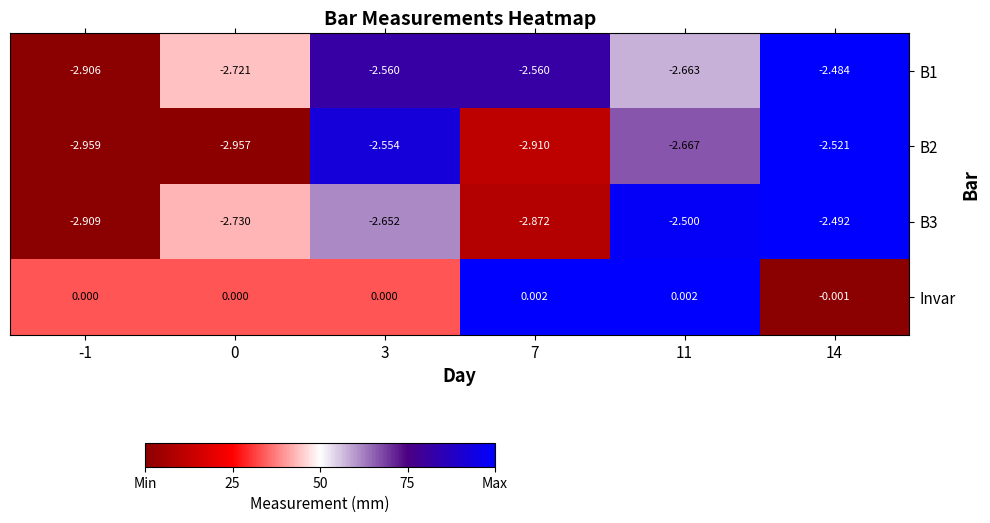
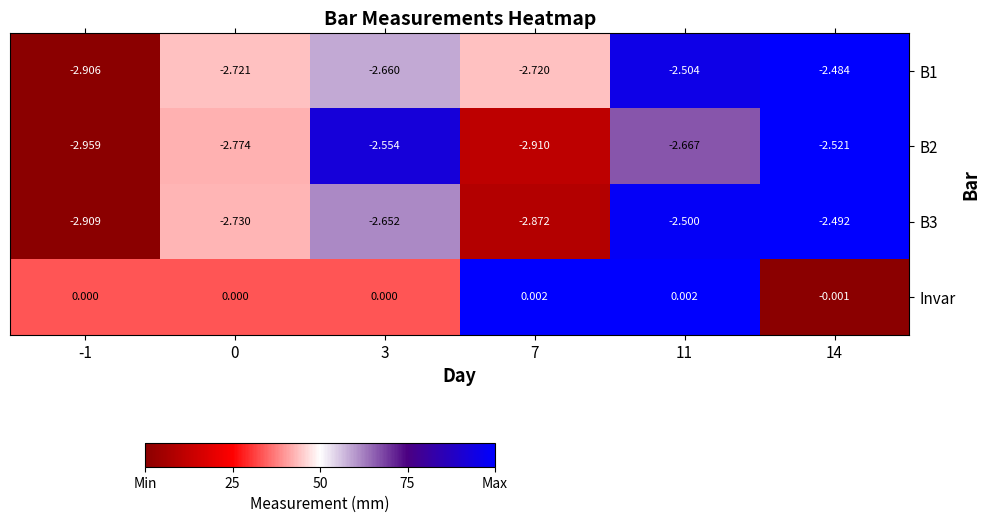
  {
    "B1": {
      "-1": -2.906,
      "0": -2.721,
-     "3": -2.560,
-     "7": -2.560,
-     "11": -2.663,
+     "3": -2.660,
+     "7": -2.720,
+     "11": -2.504,
      "14": -2.484
    },
    "B2": {
      "-1": -2.959,
-     "0": -2.957,
+     "0": -2.774,
      "3": -2.554,
      "7": -2.910,
      "11": -2.667,
      "14": -2.521
    },
    "B3": {
      "-1": -2.909,
      "0": -2.730,
      "3": -2.652,
      "7": -2.872,
      "11": -2.500,
      "14": -2.492
    },
    "Invar": {
      "-1": 0.000,
      "0": 0.000,
      "3": 0.000,
      "7": 0.002,
      "11": 0.002,
      "14": -0.001
    }
  }
